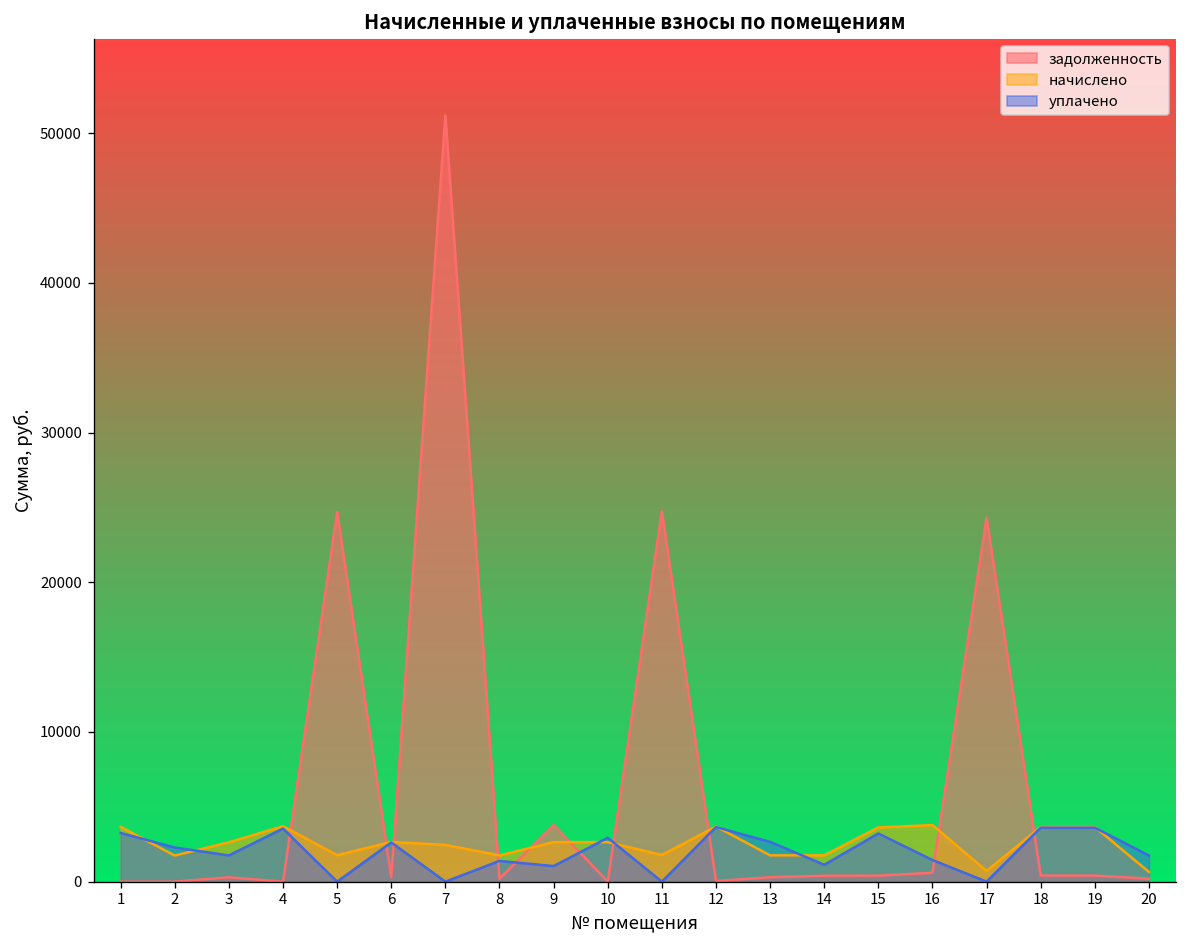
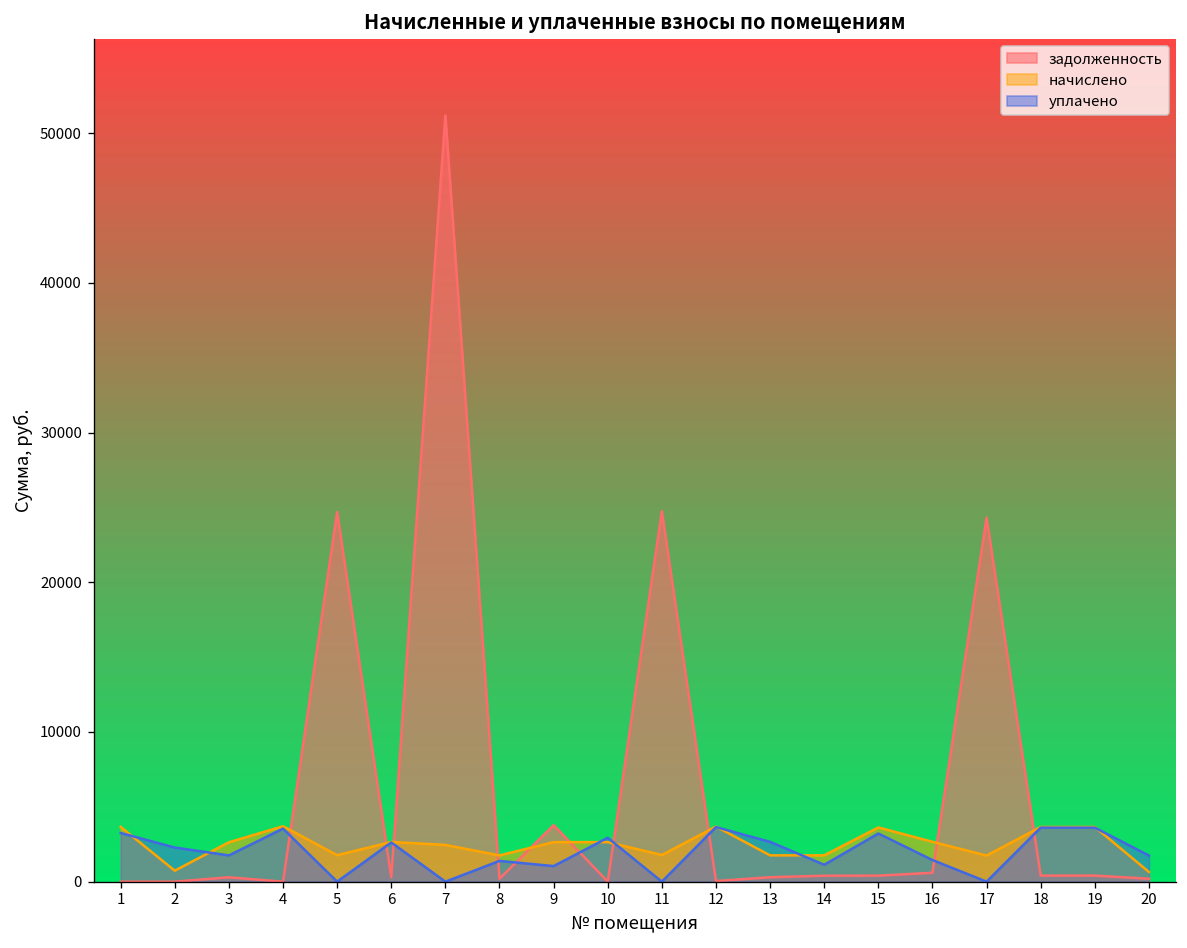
  {
    "начислено": {
      "1": 3700,
-     "2": 1700,
+     "2": 700,
      "3": 2600,
      "5": 1800,
      "7": 2500,
      "8": 1800,
      "9": 2600,
      "10": 2600,
      "11": 1800,
      "13": 1800,
      "14": 1800,
      "15": 3600,
-     "16": 3800,
-     "17": 700,
+     "16": 2700,
+     "17": 1700,
      "20": 600
    },
    "уплачено": {
      "1": 3300,
      "2": 2300,
      "3": 1800,
      "5": 0,
      "7": 0,
      "8": 1400,
      "9": 1000,
      "10": 2900,
      "11": 0,
      "13": 2700,
      "14": 1100,
      "15": 3200,
      "16": 1400,
      "17": 0,
      "20": 1700
    }
  }
